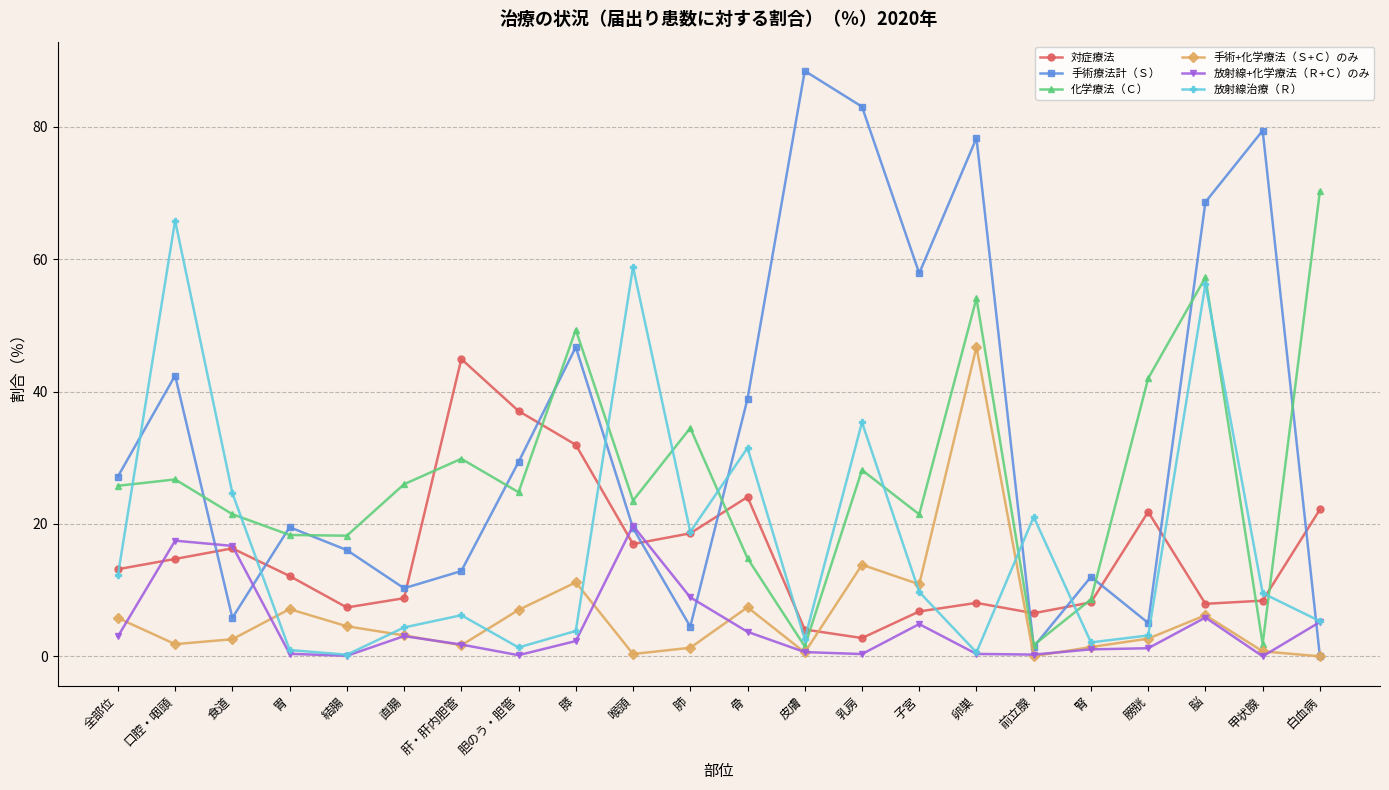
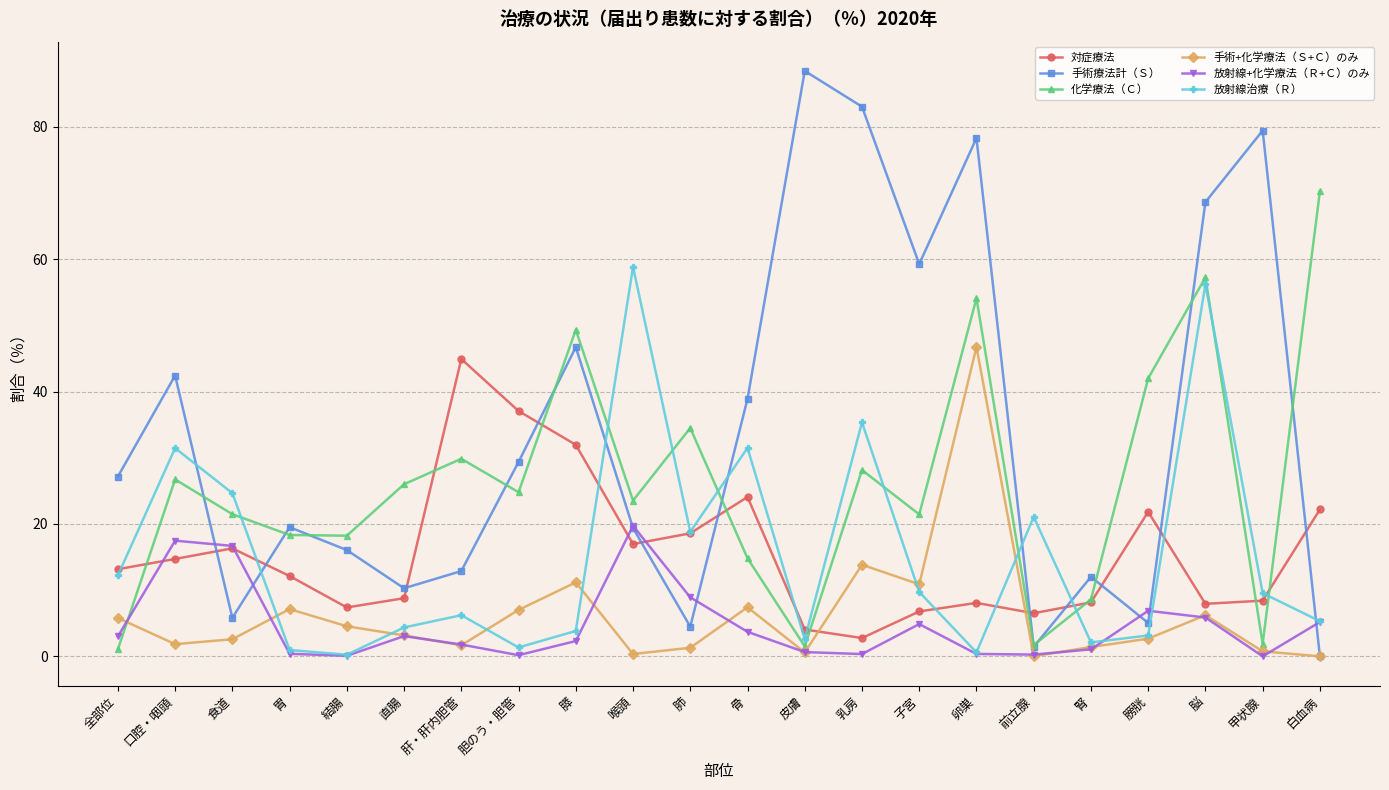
  {
    "対症療法": {
      "全部位": 13,
      "口腔・咽頭": 15,
      "胃": 12,
      "結腸": 7,
      "直腸": 9,
      "肝・肝内胆管": 45,
      "胆のう・胆管": 37,
      "膵": 32,
      "喉頭": 17,
      "骨": 24,
      "皮膚": 4,
      "乳房": 3,
      "子宮": 7,
      "卵巣": 8,
      "前立腺": 7,
      "腎": 8,
      "膀胱": 22,
      "脳": 8,
      "甲状腺": 8,
      "白血病": 22
    },
    "手術療法計（Ｓ）": {
      "全部位": 27,
      "口腔・咽頭": 42,
      "食道": 6,
      "胃": 20,
      "結腸": 16,
      "直腸": 10,
      "肝・肝内胆管": 13,
      "胆のう・胆管": 29,
      "膵": 47,
      "肺": 4,
      "骨": 39,
      "皮膚": 88,
      "乳房": 83,
-     "子宮": 58,
+     "子宮": 59,
      "卵巣": 78,
      "腎": 12,
      "膀胱": 5,
      "脳": 69,
      "甲状腺": 79
    },
    "化学療法（Ｃ）": {
-     "全部位": 26,
+     "全部位": 1,
      "口腔・咽頭": 27,
      "食道": 21,
      "胃": 18,
      "結腸": 18,
      "直腸": 26,
      "肝・肝内胆管": 30,
      "胆のう・胆管": 25,
      "膵": 49,
      "喉頭": 24,
      "肺": 34,
      "骨": 15,
      "皮膚": 2,
      "乳房": 28,
      "子宮": 21,
      "卵巣": 54,
      "腎": 9,
      "膀胱": 42,
      "脳": 57,
      "甲状腺": 2,
      "白血病": 70
    },
    "手術+化学療法（Ｓ+Ｃ）のみ": {
      "全部位": 6,
      "口腔・咽頭": 2,
      "食道": 3,
      "胃": 7,
      "結腸": 5,
      "胆のう・胆管": 7,
      "膵": 11,
      "喉頭": 0,
      "肺": 1,
      "骨": 7,
      "乳房": 14,
      "子宮": 11,
      "卵巣": 47,
      "膀胱": 3,
      "甲状腺": 1
    },
    "放射線+化学療法（Ｒ+Ｃ）のみ": {
      "全部位": 3,
      "口腔・咽頭": 17,
      "胃": 0,
      "胆のう・胆管": 0,
      "膵": 2,
      "肺": 9,
      "骨": 4,
      "乳房": 0,
      "子宮": 5,
-     "膀胱": 1,
+     "膀胱": 7,
      "甲状腺": 0
    },
    "放射線治療（Ｒ）": {
      "全部位": 12,
-     "口腔・咽頭": 66,
+     "口腔・咽頭": 31,
      "食道": 25,
      "胃": 1,
      "直腸": 4,
      "肝・肝内胆管": 6,
      "胆のう・胆管": 1,
      "膵": 4,
      "喉頭": 59,
      "骨": 31,
      "皮膚": 3,
      "乳房": 35,
      "子宮": 10,
      "前立腺": 21,
      "腎": 2,
      "膀胱": 3,
      "脳": 56,
      "甲状腺": 10
    }
  }
